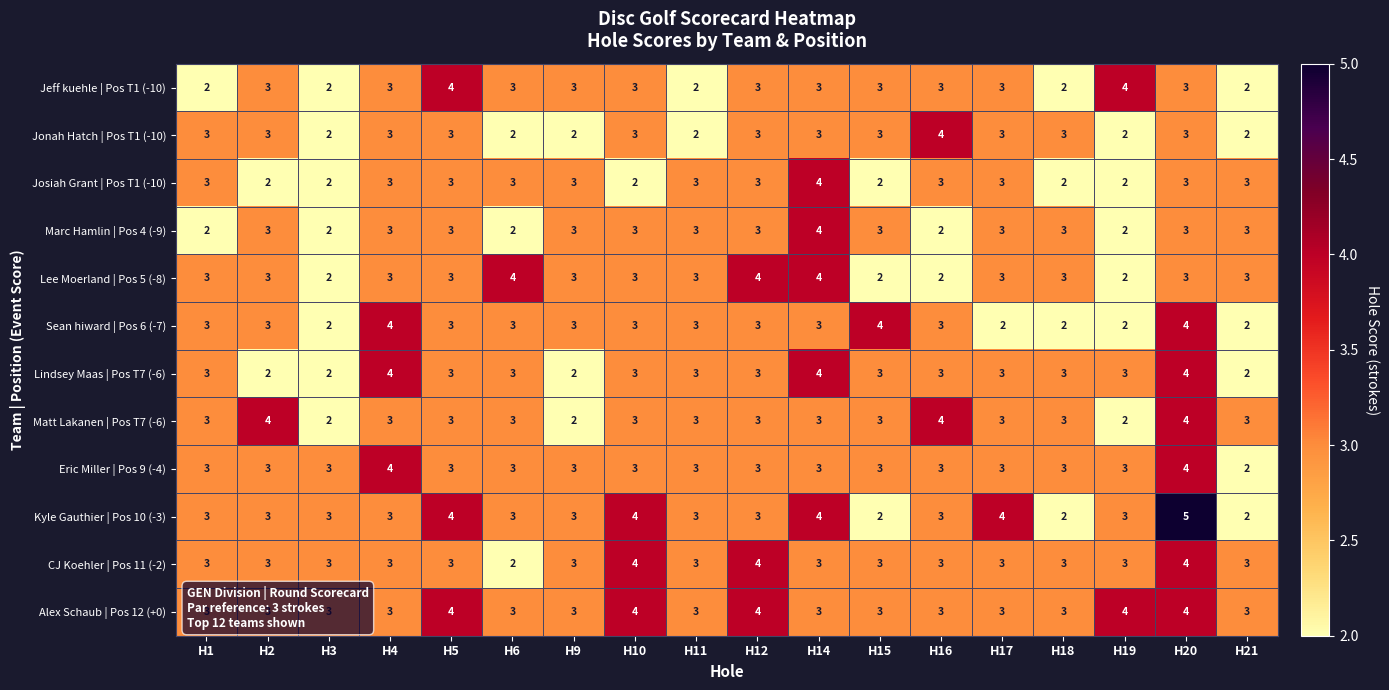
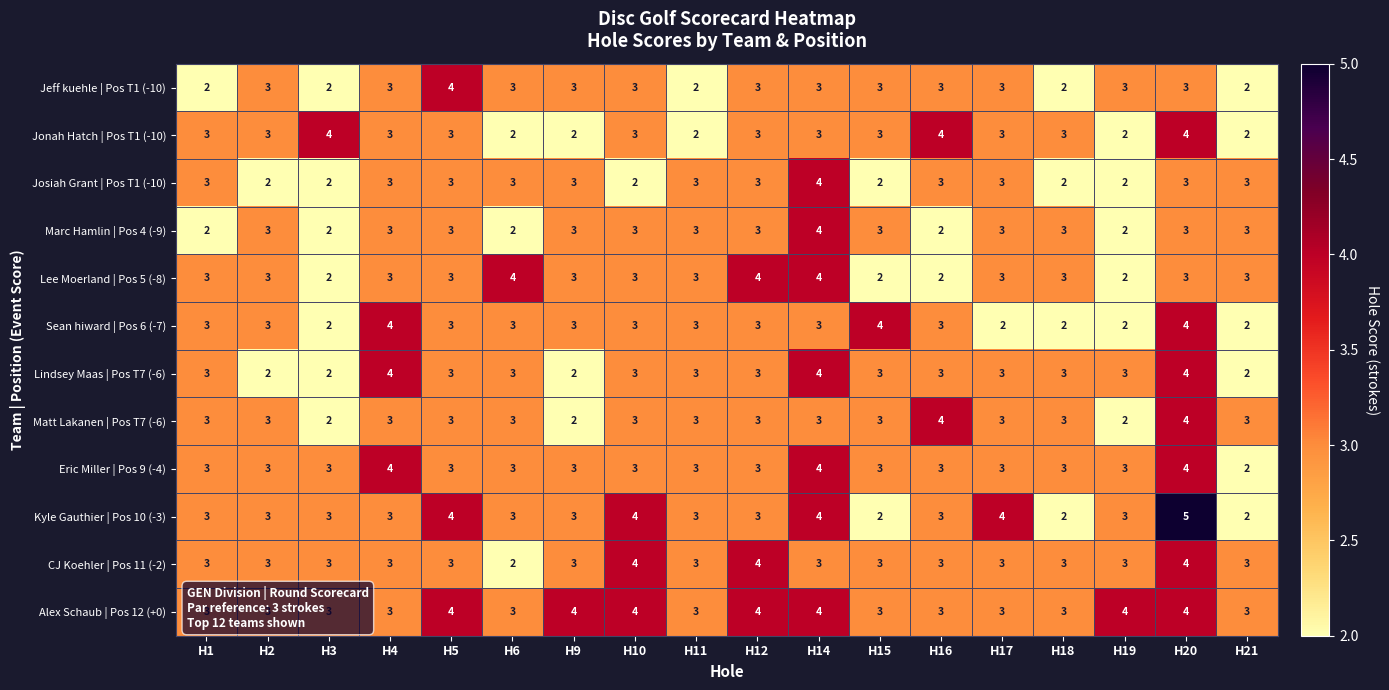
  {
    "Jeff kuehle | Pos T1 (-10)": {
      "H1": 2,
      "H2": 3,
      "H3": 2,
      "H4": 3,
      "H5": 4,
      "H6": 3,
      "H9": 3,
      "H10": 3,
      "H11": 2,
      "H12": 3,
      "H14": 3,
      "H15": 3,
      "H16": 3,
      "H17": 3,
      "H18": 2,
-     "H19": 4,
+     "H19": 3,
      "H20": 3,
      "H21": 2
    },
    "Jonah Hatch | Pos T1 (-10)": {
      "H1": 3,
      "H2": 3,
-     "H3": 2,
+     "H3": 4,
      "H4": 3,
      "H5": 3,
      "H6": 2,
      "H9": 2,
      "H10": 3,
      "H11": 2,
      "H12": 3,
      "H14": 3,
      "H15": 3,
      "H16": 4,
      "H17": 3,
      "H18": 3,
      "H19": 2,
-     "H20": 3,
+     "H20": 4,
      "H21": 2
    },
    "Matt Lakanen | Pos T7 (-6)": {
      "H1": 3,
-     "H2": 4,
+     "H2": 3,
      "H3": 2,
      "H4": 3,
      "H5": 3,
      "H6": 3,
      "H9": 2,
      "H10": 3,
      "H11": 3,
      "H12": 3,
      "H14": 3,
      "H15": 3,
      "H16": 4,
      "H17": 3,
      "H18": 3,
      "H19": 2,
      "H20": 4,
      "H21": 3
    },
    "Eric Miller | Pos 9 (-4)": {
      "H1": 3,
      "H2": 3,
      "H3": 3,
      "H4": 4,
      "H5": 3,
      "H6": 3,
      "H9": 3,
      "H10": 3,
      "H11": 3,
      "H12": 3,
-     "H14": 3,
+     "H14": 4,
      "H15": 3,
      "H16": 3,
      "H17": 3,
      "H18": 3,
      "H19": 3,
      "H20": 4,
      "H21": 2
    },
    "Alex Schaub | Pos 12 (+0)": {
      "H4": 3,
      "H5": 4,
      "H6": 3,
-     "H9": 3,
+     "H9": 4,
      "H10": 4,
      "H11": 3,
      "H12": 4,
-     "H14": 3,
+     "H14": 4,
      "H15": 3,
      "H16": 3,
      "H17": 3,
      "H18": 3,
      "H19": 4,
      "H20": 4,
      "H21": 3
    }
  }
